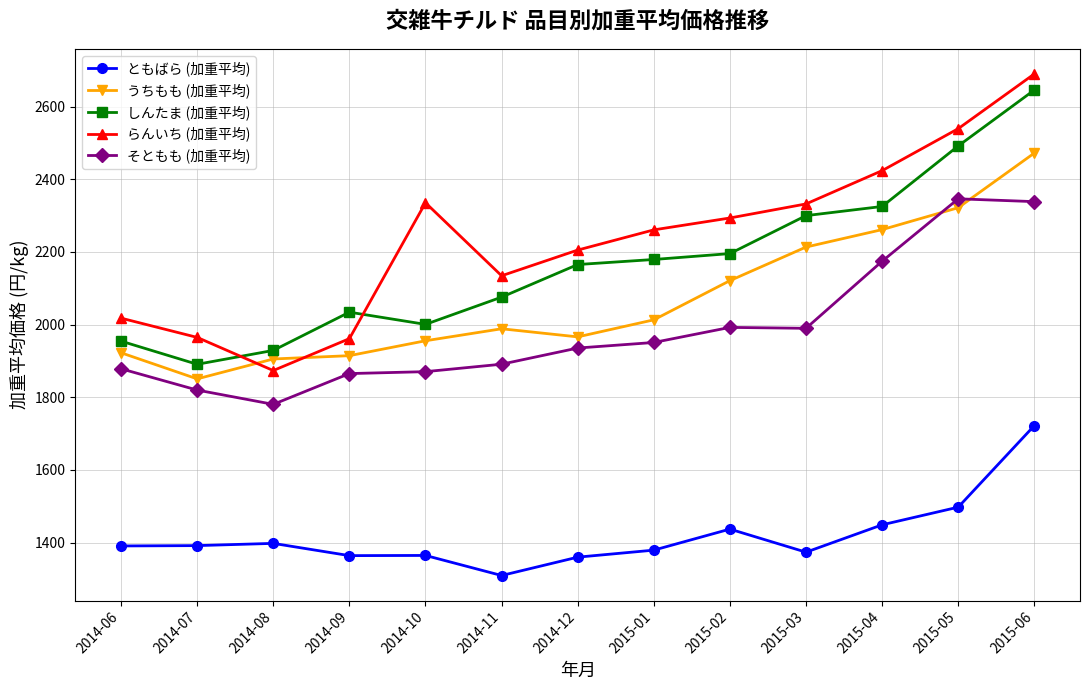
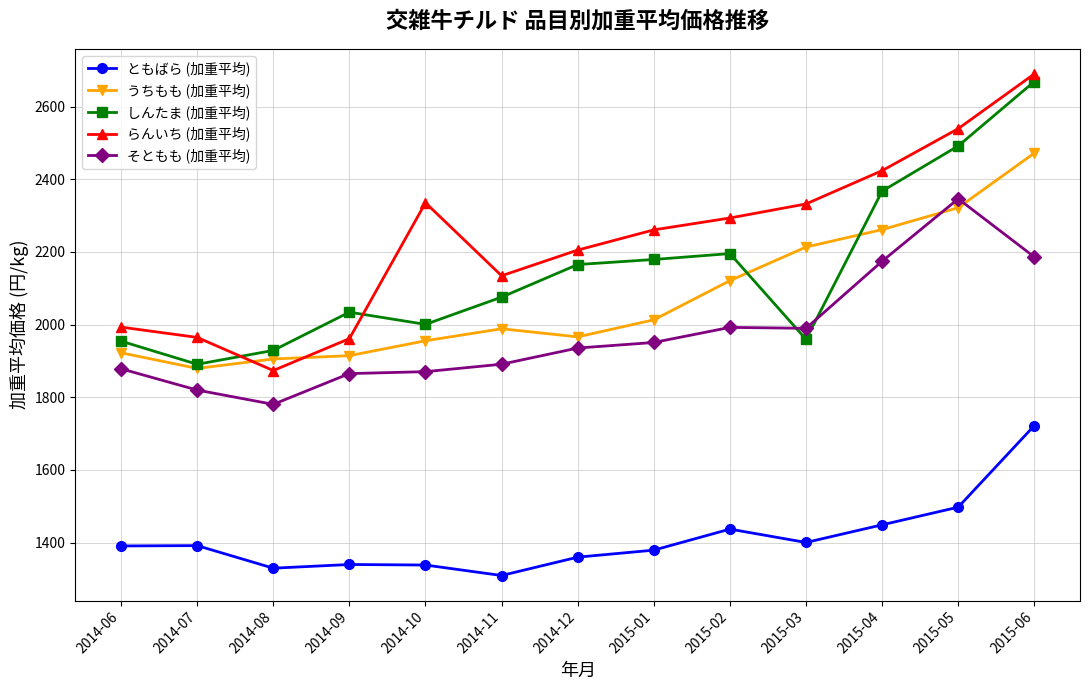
  {
    "ともばら (加重平均)": {
      "2014-06": 1390,
      "2014-07": 1390,
-     "2014-08": 1400,
-     "2014-09": 1360,
-     "2014-10": 1360,
+     "2014-08": 1330,
+     "2014-09": 1340,
+     "2014-10": 1340,
      "2014-11": 1310,
      "2014-12": 1360,
      "2015-01": 1380,
      "2015-02": 1440,
-     "2015-03": 1370,
+     "2015-03": 1400,
      "2015-04": 1450,
      "2015-05": 1500,
      "2015-06": 1720
    },
    "うちもも (加重平均)": {
      "2014-06": 1920,
-     "2014-07": 1850,
+     "2014-07": 1880,
      "2014-08": 1910,
      "2014-09": 1910,
      "2014-10": 1960,
      "2014-11": 1990,
      "2014-12": 1970,
      "2015-01": 2010,
      "2015-02": 2120,
      "2015-03": 2210,
      "2015-04": 2260,
      "2015-05": 2320,
      "2015-06": 2470
    },
    "しんたま (加重平均)": {
      "2014-06": 1950,
      "2014-07": 1890,
      "2014-08": 1930,
      "2014-09": 2030,
      "2014-10": 2000,
      "2014-11": 2080,
      "2014-12": 2170,
      "2015-01": 2180,
      "2015-02": 2200,
-     "2015-03": 2300,
-     "2015-04": 2320,
+     "2015-03": 1960,
+     "2015-04": 2370,
      "2015-05": 2490,
-     "2015-06": 2650
+     "2015-06": 2670
    },
    "らんいち (加重平均)": {
-     "2014-06": 2020,
+     "2014-06": 1990,
      "2014-07": 1960,
      "2014-08": 1870,
      "2014-09": 1960,
      "2014-10": 2340,
      "2014-11": 2130,
      "2014-12": 2200,
      "2015-01": 2260,
      "2015-02": 2290,
      "2015-03": 2330,
      "2015-04": 2420,
      "2015-05": 2540,
      "2015-06": 2690
    },
    "そともも (加重平均)": {
      "2014-06": 1880,
      "2014-07": 1820,
      "2014-08": 1780,
      "2014-09": 1870,
      "2014-10": 1870,
      "2014-11": 1890,
      "2014-12": 1940,
      "2015-01": 1950,
      "2015-02": 1990,
      "2015-03": 1990,
      "2015-04": 2170,
      "2015-05": 2350,
-     "2015-06": 2340
+     "2015-06": 2190
    }
  }
